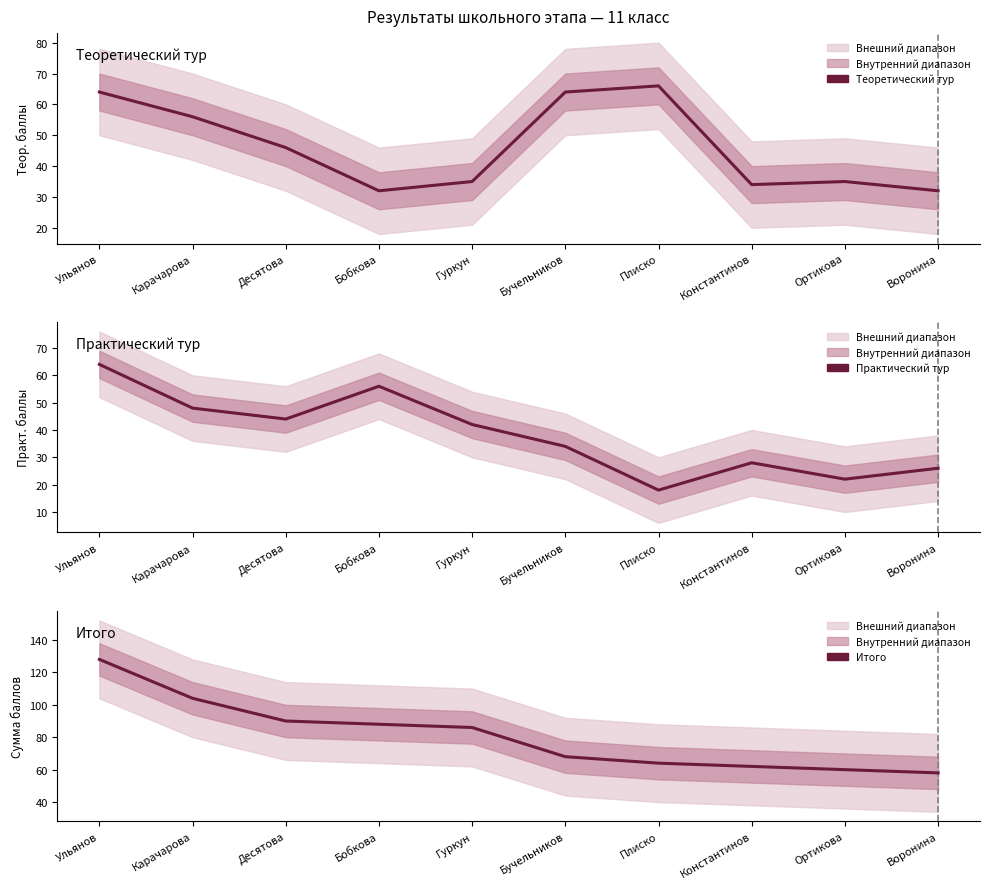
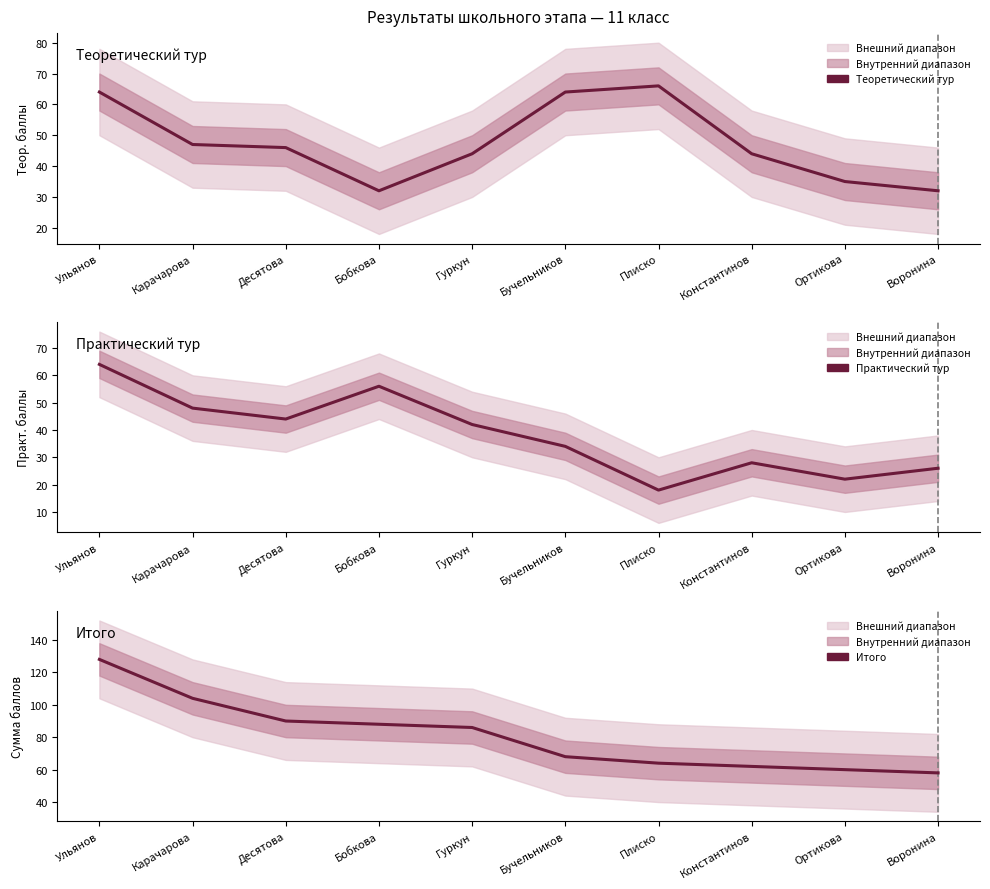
  {
    "Результаты школьного этапа — 11 класс": {
      "Теоретический тур": {
        "Ульянов": 64,
-       "Карачарова": 56,
+       "Карачарова": 47,
        "Десятова": 46,
        "Бобкова": 32,
-       "Гуркун": 35,
+       "Гуркун": 44,
        "Бучельников": 64,
        "Плиско": 66,
-       "Константинов": 34,
+       "Константинов": 44,
        "Ортикова": 35,
        "Воронина": 32
      }
    }
  }
